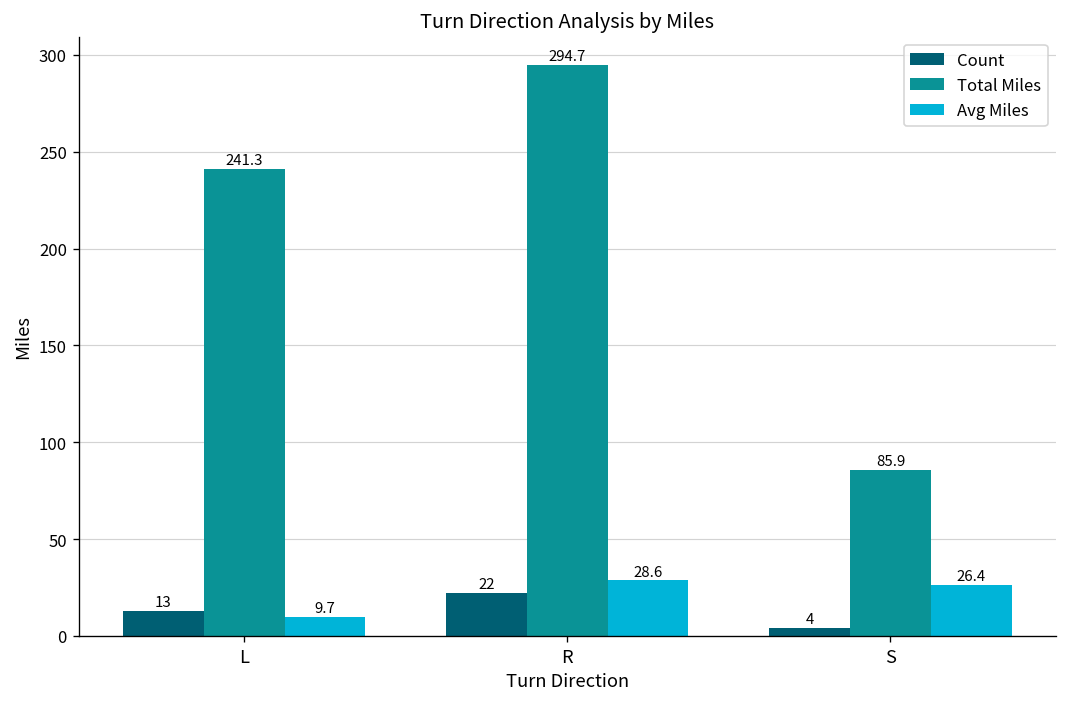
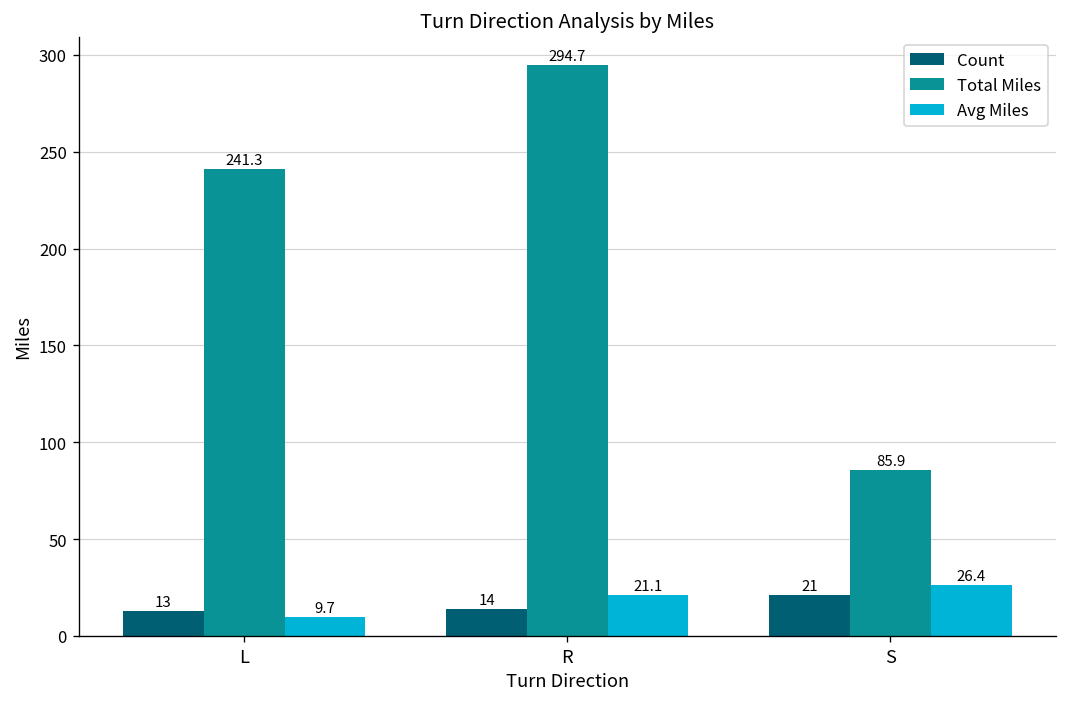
  {
    "Count": {
      "L": 13,
-     "R": 22,
-     "S": 4
+     "R": 14,
+     "S": 21
    },
    "Total Miles": {
      "L": 241.3,
      "R": 294.7,
      "S": 85.9
    },
    "Avg Miles": {
      "L": 9.7,
-     "R": 28.6,
+     "R": 21.1,
      "S": 26.4
    }
  }
